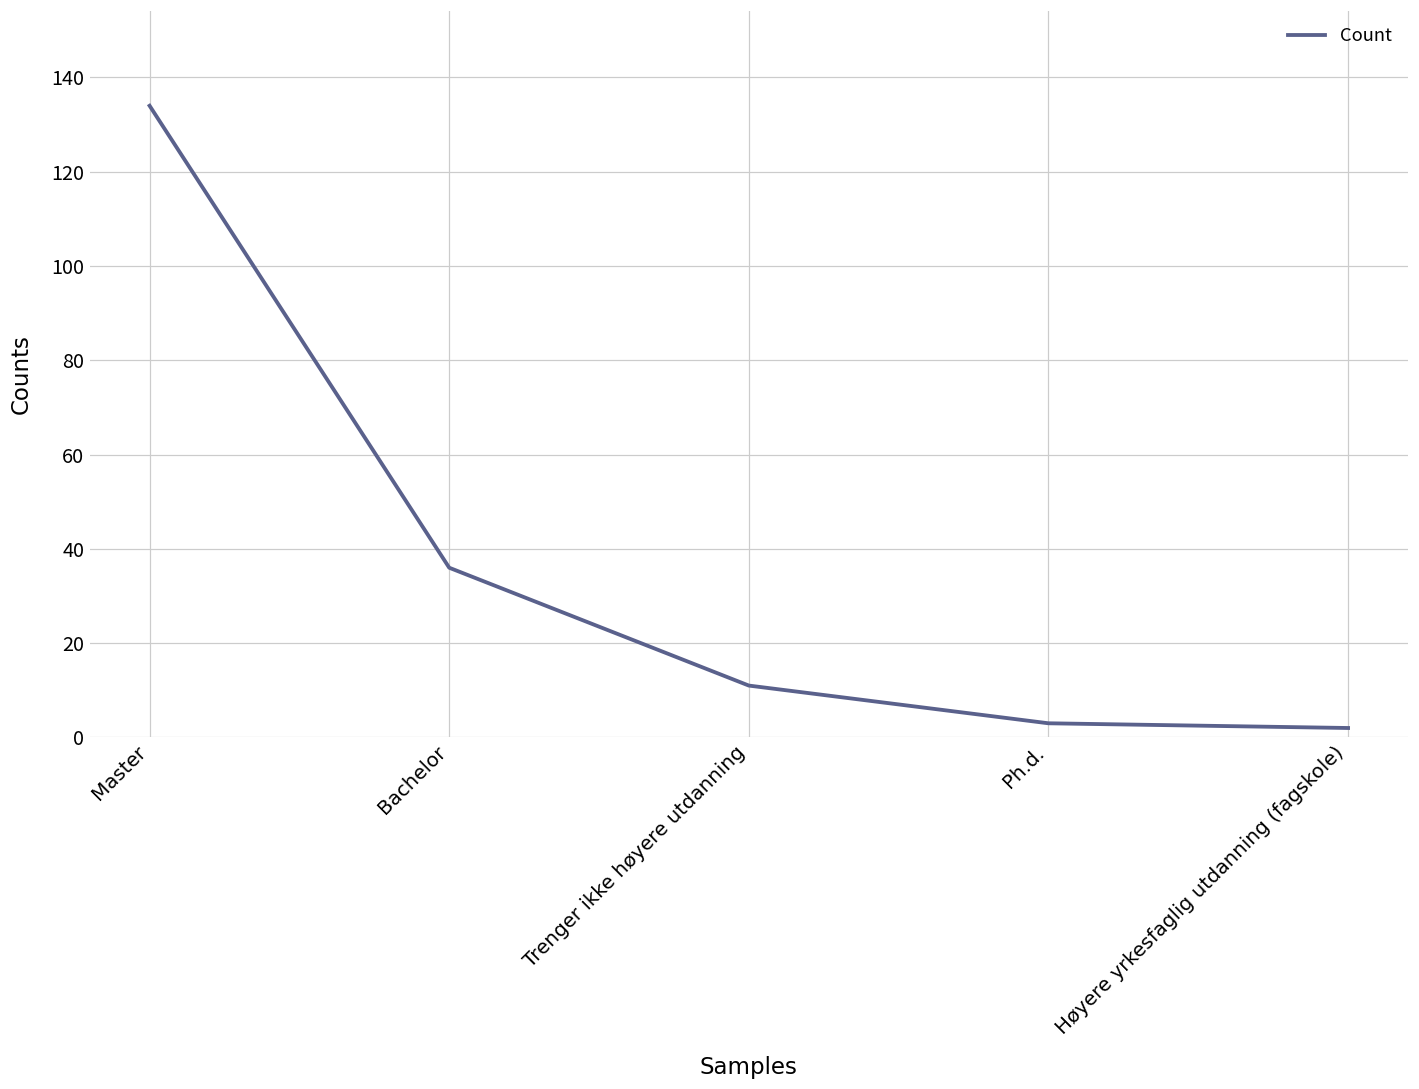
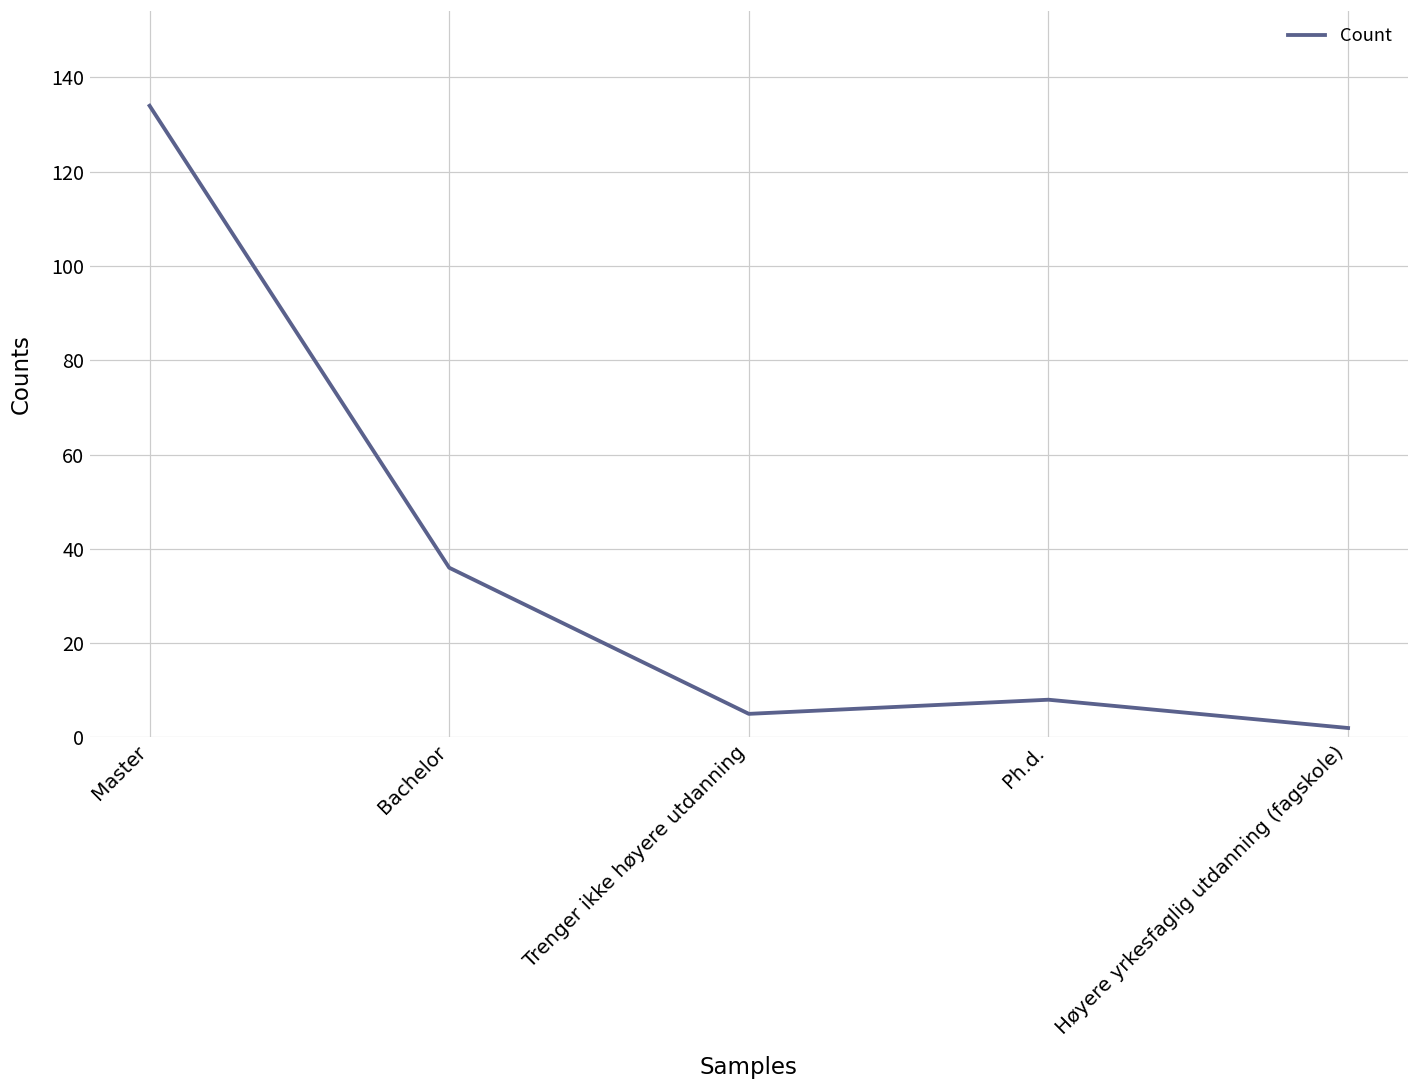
  {
    "Master": 134,
    "Bachelor": 36,
-   "Trenger ikke høyere utdanning": 11,
-   "Ph.d.": 3,
+   "Trenger ikke høyere utdanning": 5,
+   "Ph.d.": 8,
    "Høyere yrkesfaglig utdanning (fagskole)": 2
  }
